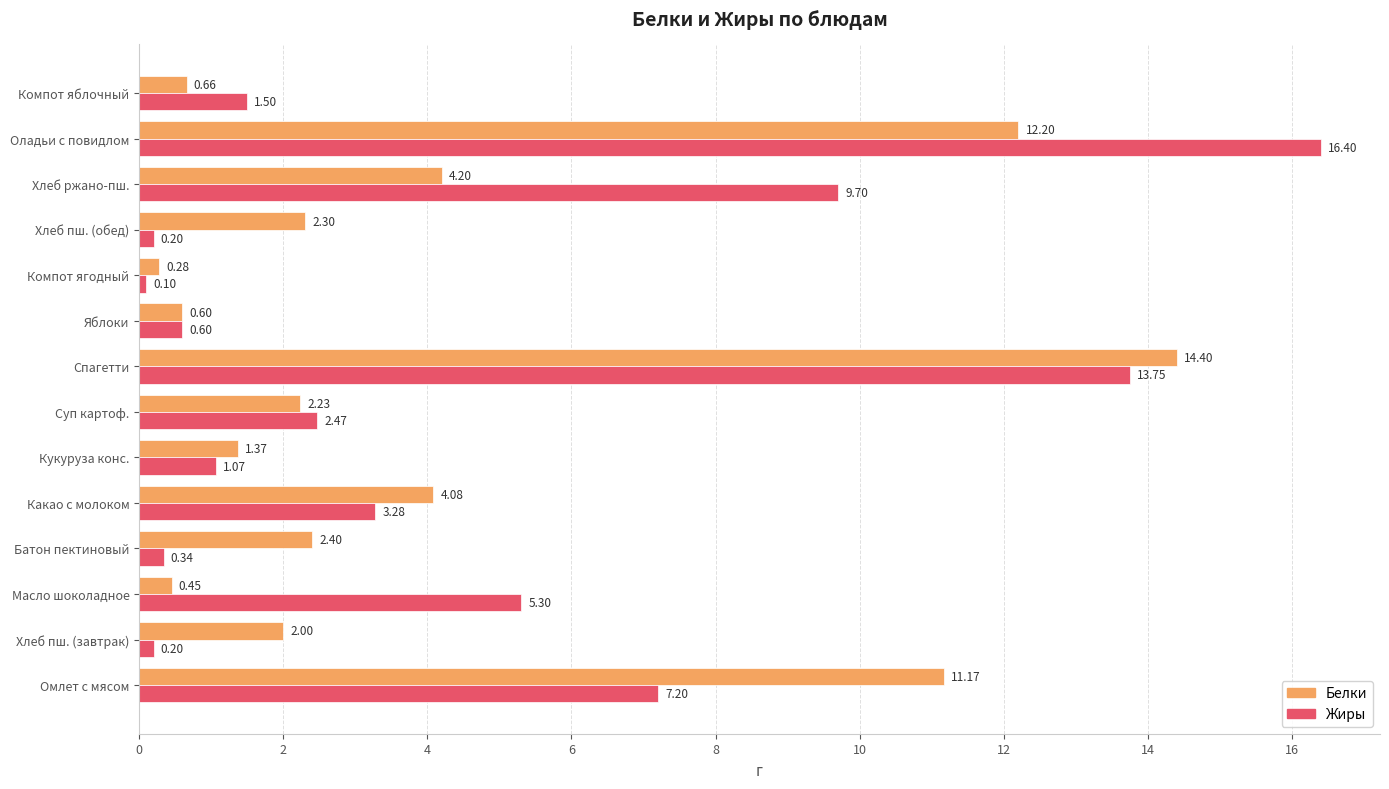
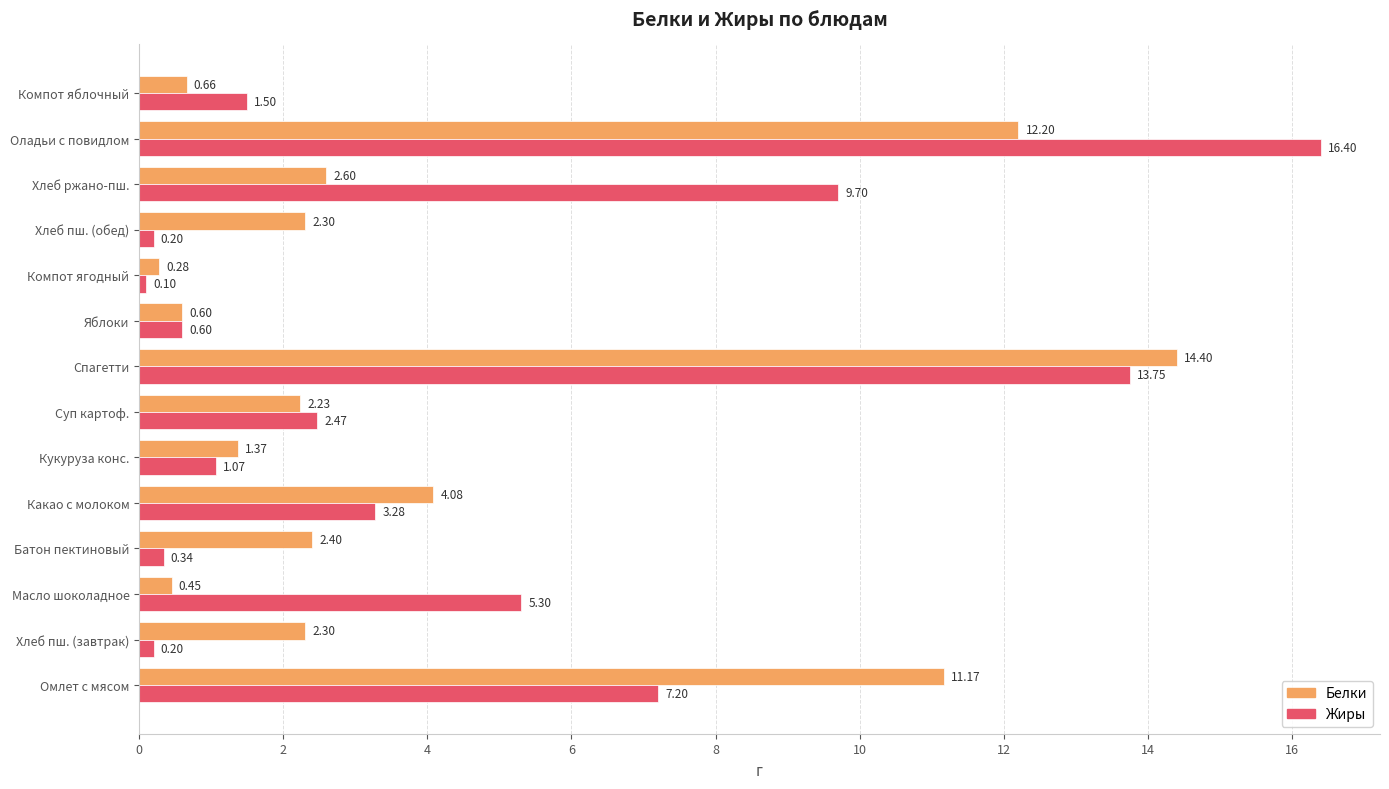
  {
    "Белки": {
      "Компот яблочный": 0.66,
      "Оладьи с повидлом": 12.20,
-     "Хлеб ржано-пш.": 4.20,
+     "Хлеб ржано-пш.": 2.60,
      "Хлеб пш. (обед)": 2.30,
      "Компот ягодный": 0.28,
      "Яблоки": 0.60,
      "Спагетти": 14.40,
      "Суп картоф.": 2.23,
      "Кукуруза конс.": 1.37,
      "Какао с молоком": 4.08,
      "Батон пектиновый": 2.40,
      "Масло шоколадное": 0.45,
-     "Хлеб пш. (завтрак)": 2.00,
+     "Хлеб пш. (завтрак)": 2.30,
      "Омлет с мясом": 11.17
    },
    "Жиры": {
      "Компот яблочный": 1.50,
      "Оладьи с повидлом": 16.40,
      "Хлеб ржано-пш.": 9.70,
      "Хлеб пш. (обед)": 0.20,
      "Компот ягодный": 0.10,
      "Яблоки": 0.60,
      "Спагетти": 13.75,
      "Суп картоф.": 2.47,
      "Кукуруза конс.": 1.07,
      "Какао с молоком": 3.28,
      "Батон пектиновый": 0.34,
      "Масло шоколадное": 5.30,
      "Хлеб пш. (завтрак)": 0.20,
      "Омлет с мясом": 7.20
    }
  }
